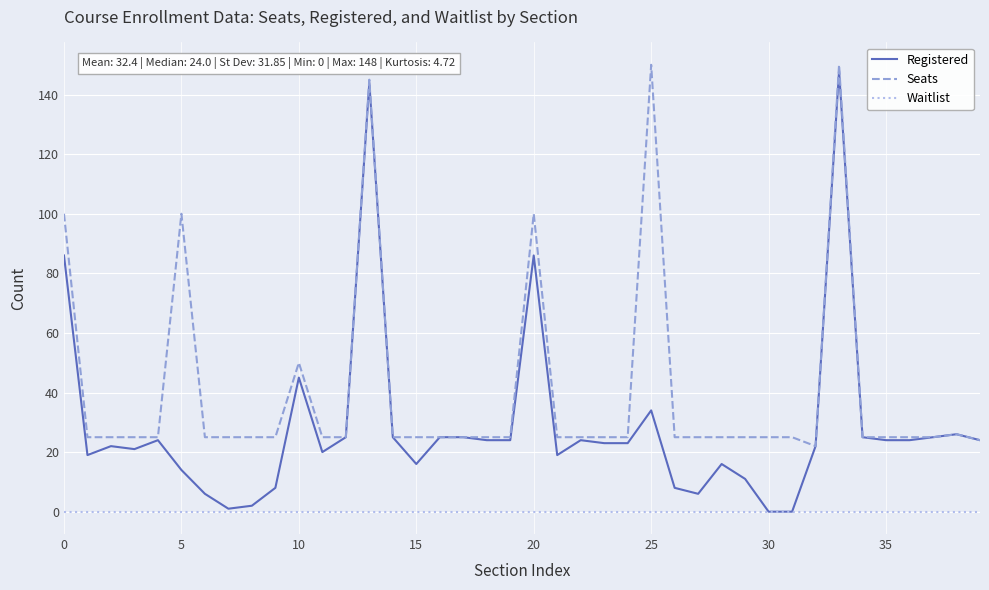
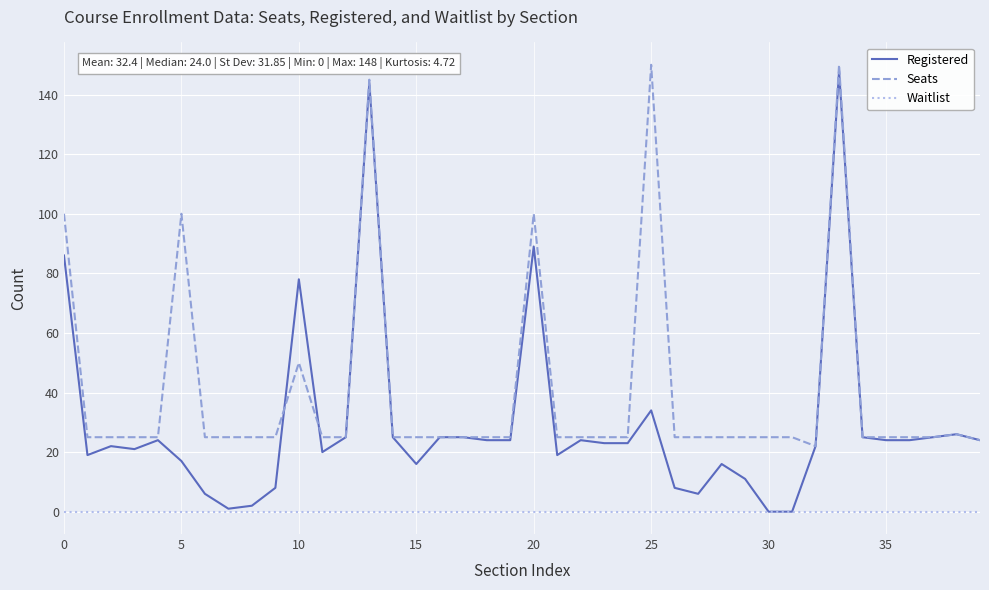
  {
    "Registered": {
      "0": 86,
-     "5": 14,
-     "10": 45,
+     "5": 17,
+     "10": 78,
      "15": 16,
-     "20": 86,
+     "20": 89,
      "25": 34,
      "35": 24
    }
  }
